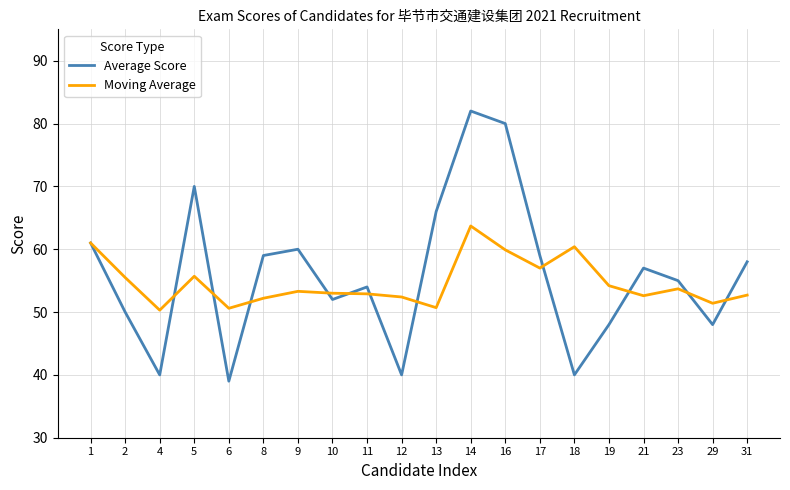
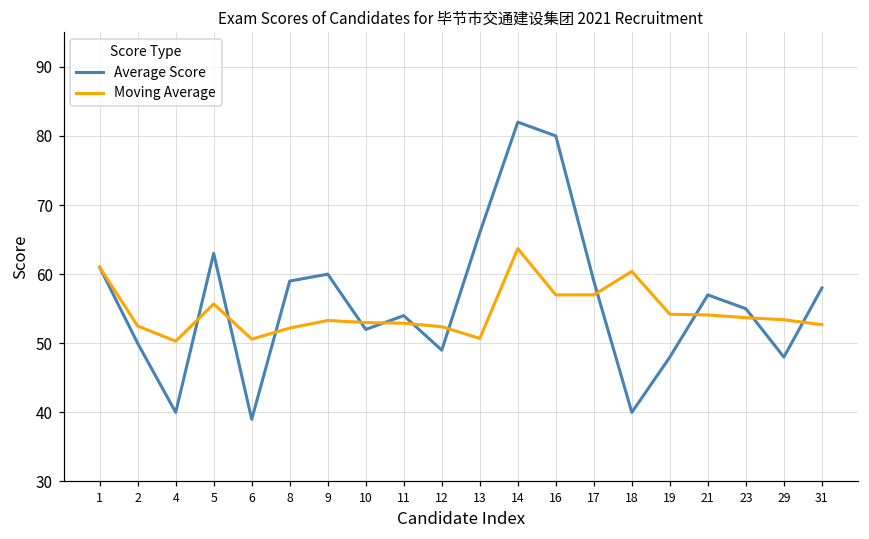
  {
    "Average Score": {
      "2": 50,
      "4": 40,
-     "5": 70,
+     "5": 63,
      "6": 39,
      "8": 59,
      "9": 60,
      "10": 52,
      "11": 54,
-     "12": 40,
+     "12": 49,
      "13": 66,
      "14": 82,
      "16": 80,
      "17": 59,
      "18": 40,
      "19": 48,
      "21": 57,
      "23": 55,
      "29": 48,
      "31": 58
    },
    "Moving Average": {
-     "2": 56,
+     "2": 53,
      "4": 50,
      "5": 56,
      "6": 51,
      "8": 52,
      "9": 53,
      "10": 53,
      "11": 53,
      "12": 52,
      "13": 51,
      "14": 64,
-     "16": 60,
+     "16": 57,
      "17": 57,
      "18": 60,
      "19": 54,
-     "21": 53,
+     "21": 54,
      "23": 54,
-     "29": 51,
+     "29": 53,
      "31": 53
    }
  }
